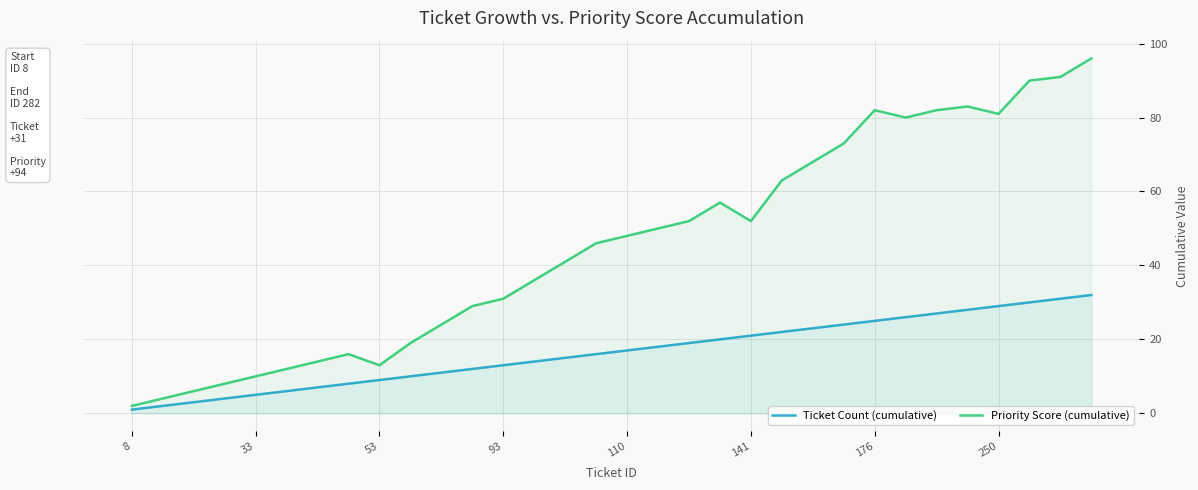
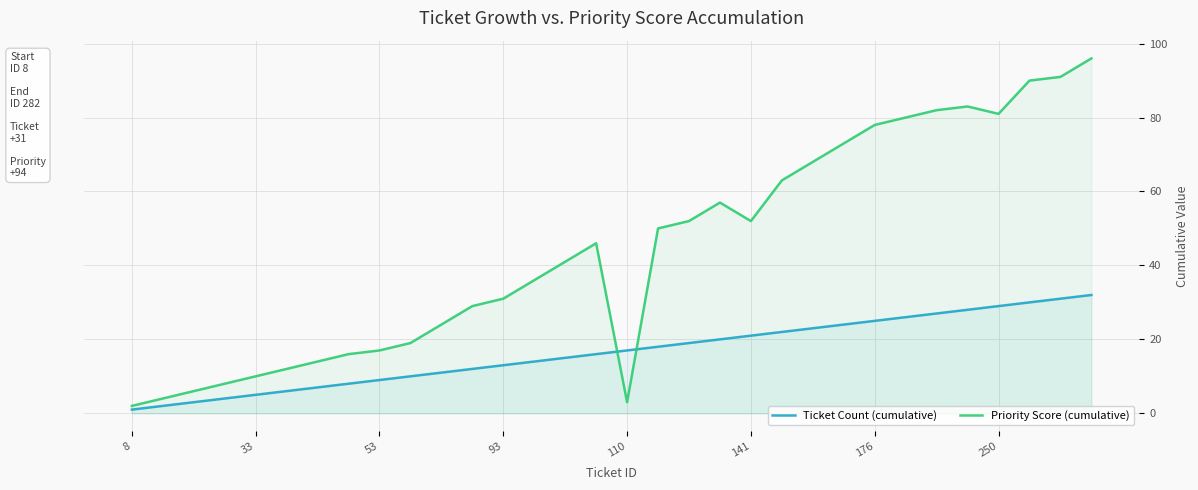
  {
    "Ticket Count (cumulative)": {
      "8": 1,
      "33": 5,
      "53": 9,
      "93": 13,
      "110": 17,
      "141": 21,
      "176": 25,
      "250": 29
    },
    "Priority Score (cumulative)": {
      "8": 2,
      "33": 10,
-     "53": 13,
+     "53": 17,
      "93": 31,
-     "110": 48,
+     "110": 3,
      "141": 52,
-     "176": 82,
+     "176": 78,
      "250": 81
    }
  }
